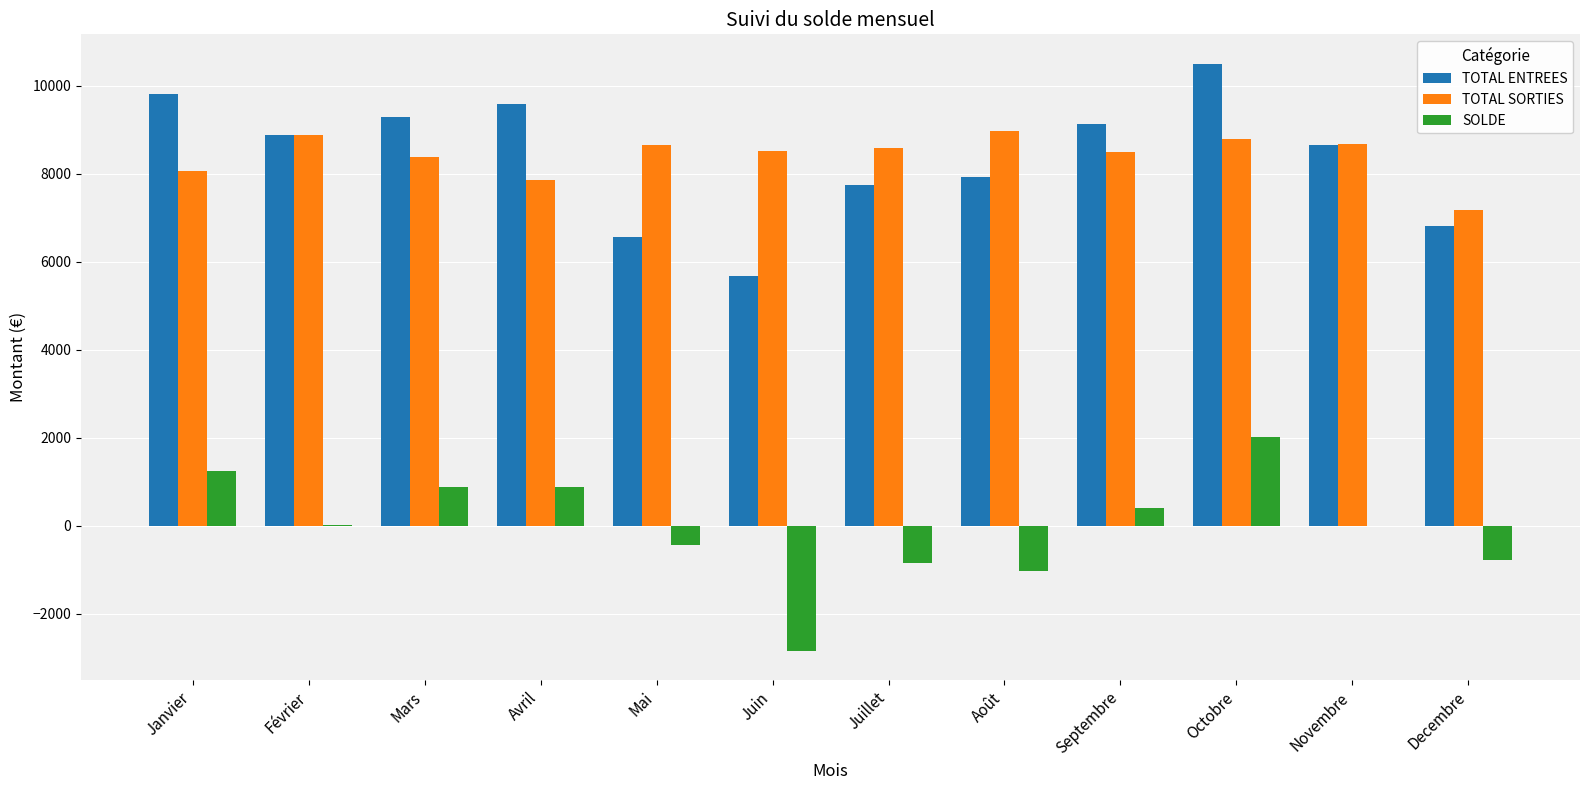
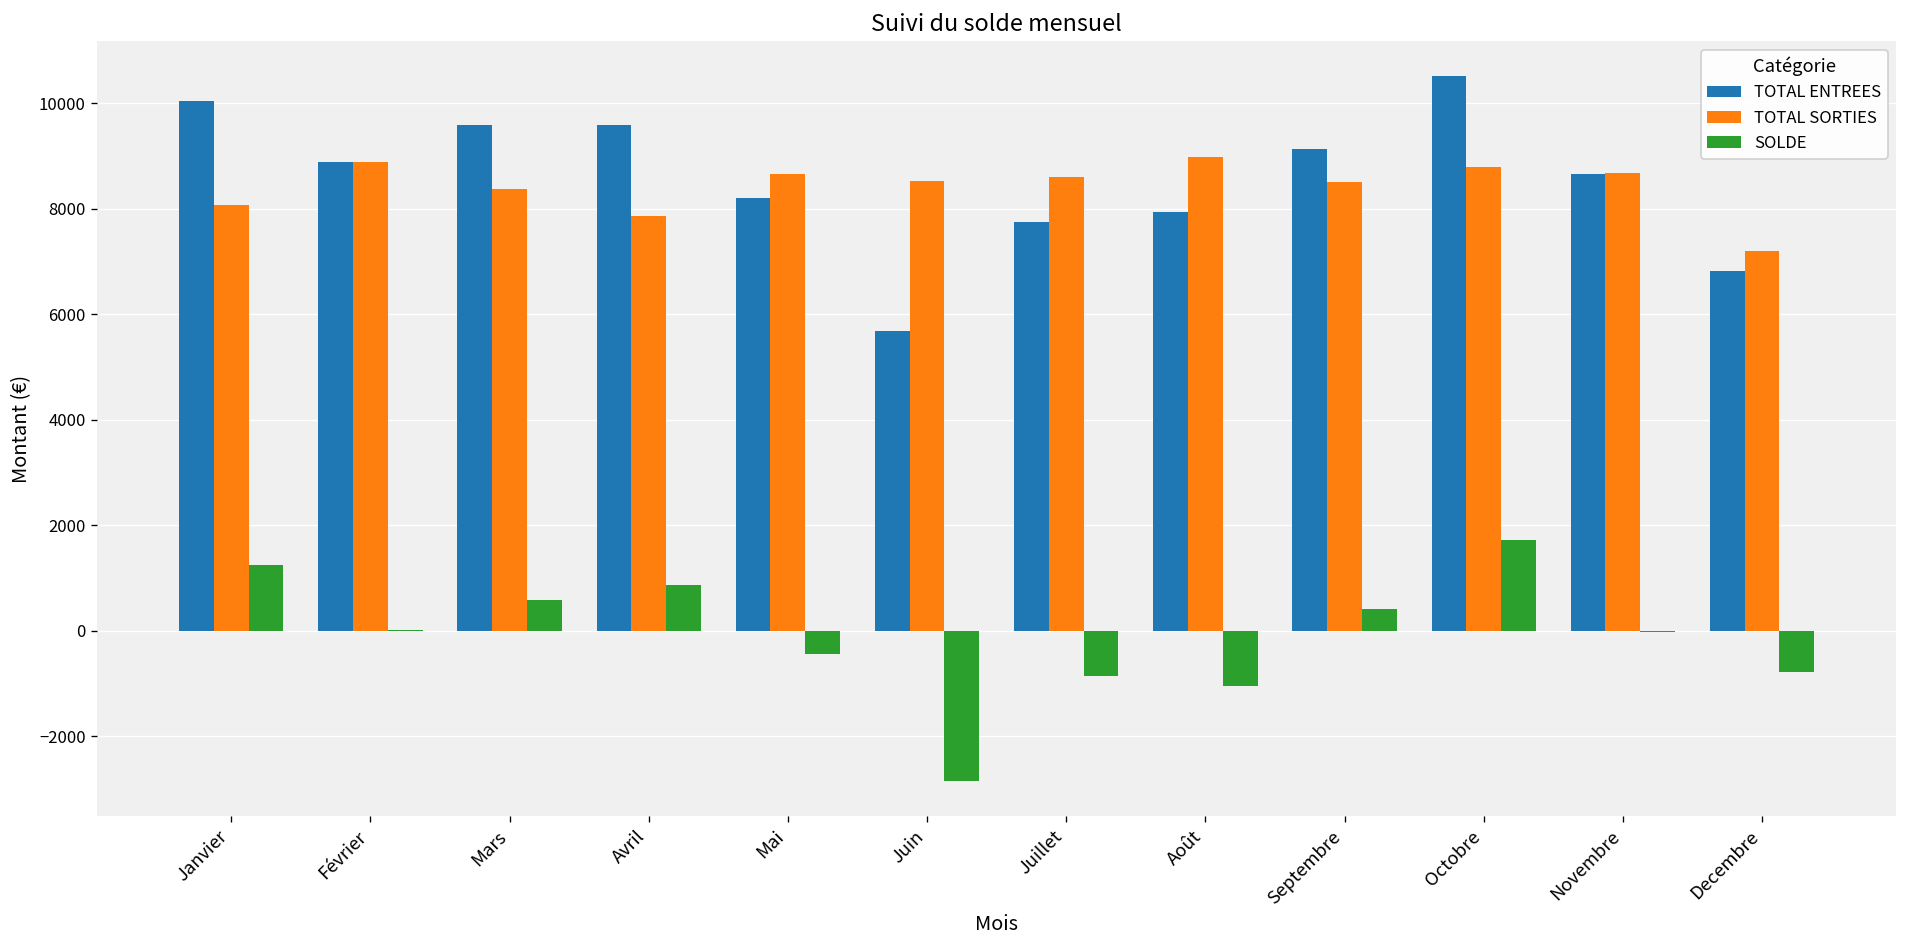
  {
    "TOTAL ENTREES": {
-     "Janvier": 9800,
+     "Janvier": 10000,
      "Février": 8900,
-     "Mars": 9300,
+     "Mars": 9600,
      "Avril": 9600,
-     "Mai": 6600,
+     "Mai": 8200,
      "Juin": 5700,
      "Juillet": 7700,
      "Août": 7900,
      "Septembre": 9100,
      "Octobre": 10500,
      "Novembre": 8700,
      "Decembre": 6800
    },
    "TOTAL SORTIES": {
      "Janvier": 8100,
      "Février": 8900,
      "Mars": 8400,
      "Avril": 7900,
      "Mai": 8700,
      "Juin": 8500,
      "Juillet": 8600,
      "Août": 9000,
      "Septembre": 8500,
      "Octobre": 8800,
      "Novembre": 8700,
      "Decembre": 7200
    },
    "SOLDE": {
      "Janvier": 1200,
-     "Mars": 900,
+     "Mars": 600,
      "Avril": 900,
      "Mai": -400,
      "Juin": -2800,
      "Juillet": -900,
      "Août": -1000,
      "Septembre": 400,
-     "Octobre": 2000,
+     "Octobre": 1700,
      "Decembre": -800
    }
  }
